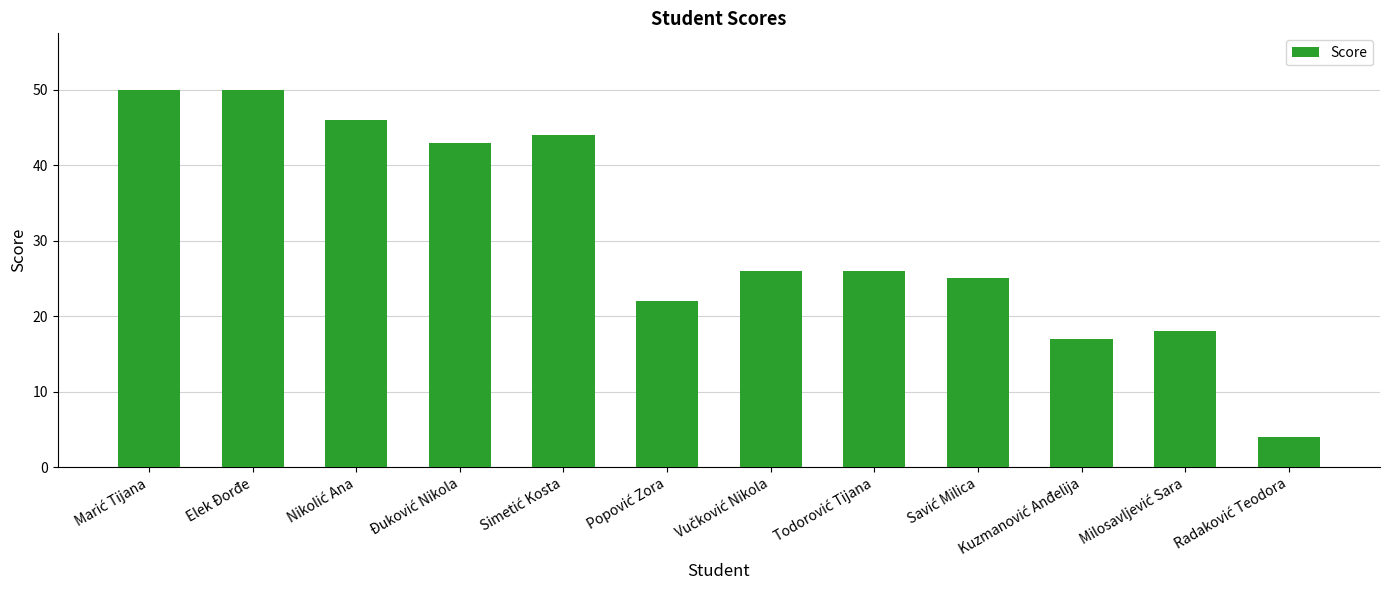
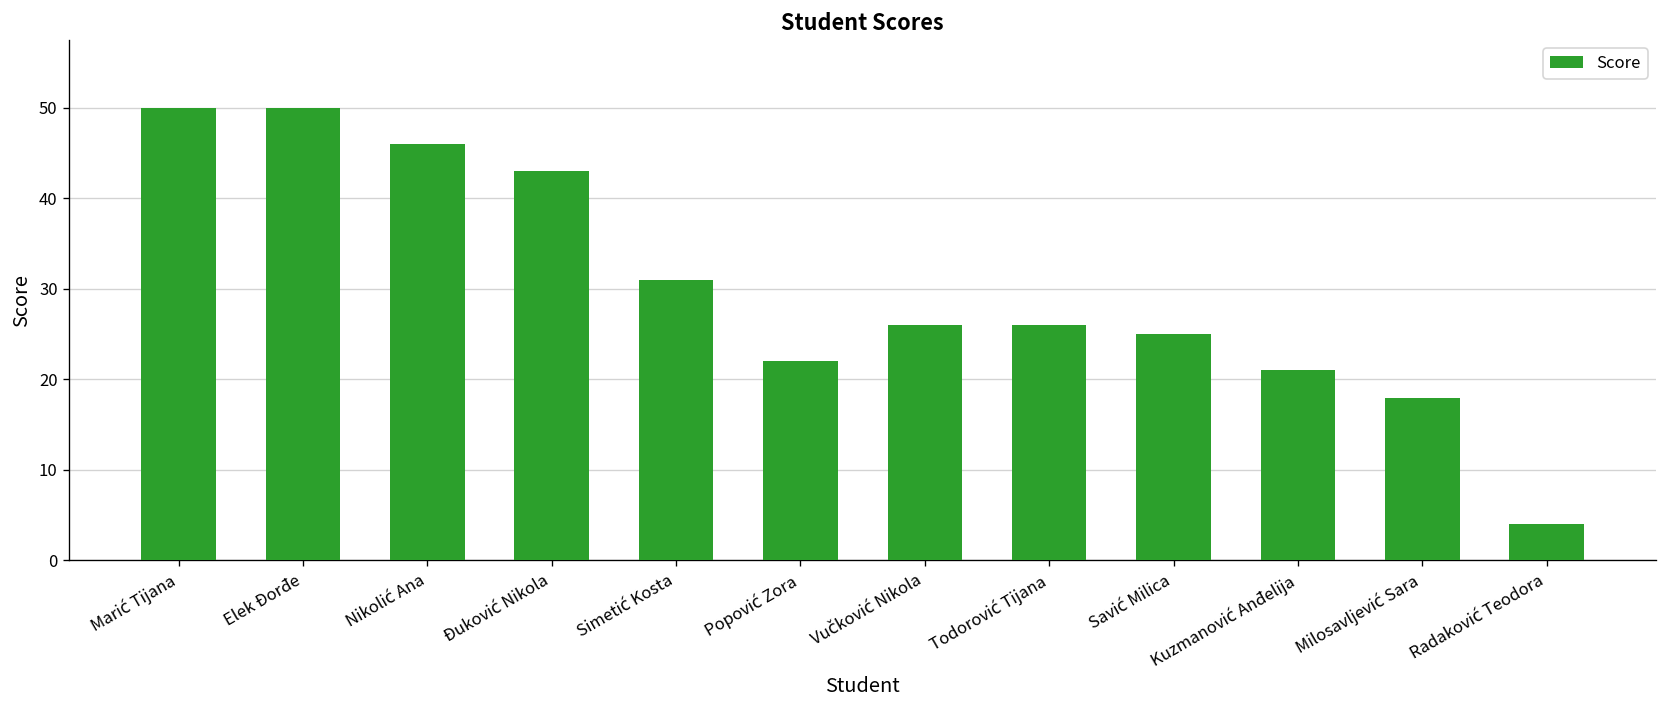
  {
    "Marić Tijana": 50,
    "Elek Đorđe": 50,
    "Nikolić Ana": 46,
    "Đuković Nikola": 43,
-   "Simetić Kosta": 44,
+   "Simetić Kosta": 31,
    "Popović Zora": 22,
    "Vučković Nikola": 26,
    "Todorović Tijana": 26,
    "Savić Milica": 25,
-   "Kuzmanović Anđelija": 17,
+   "Kuzmanović Anđelija": 21,
    "Milosavljević Sara": 18,
    "Radaković Teodora": 4
  }
